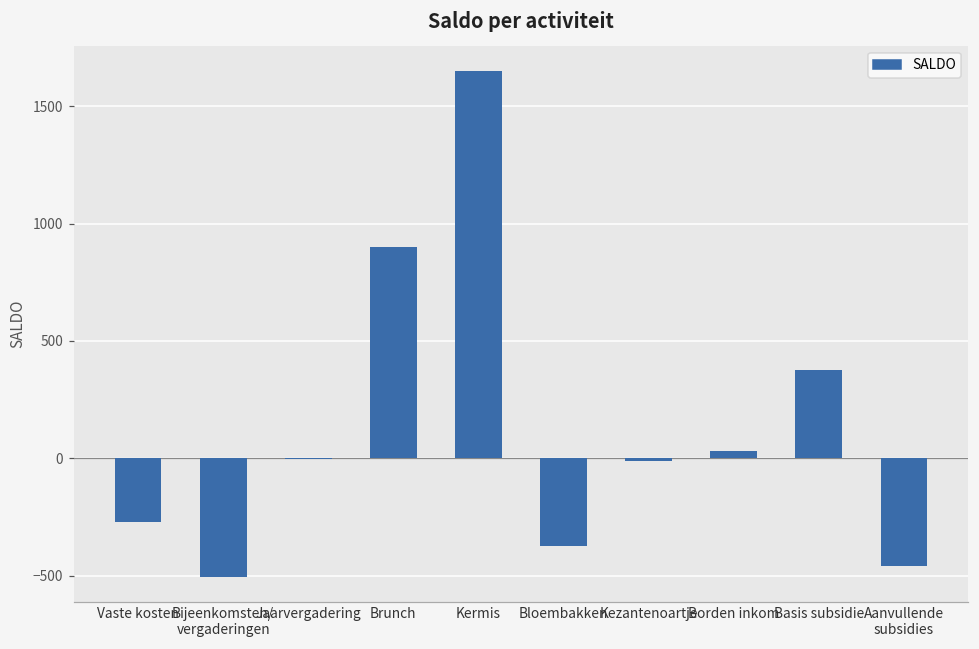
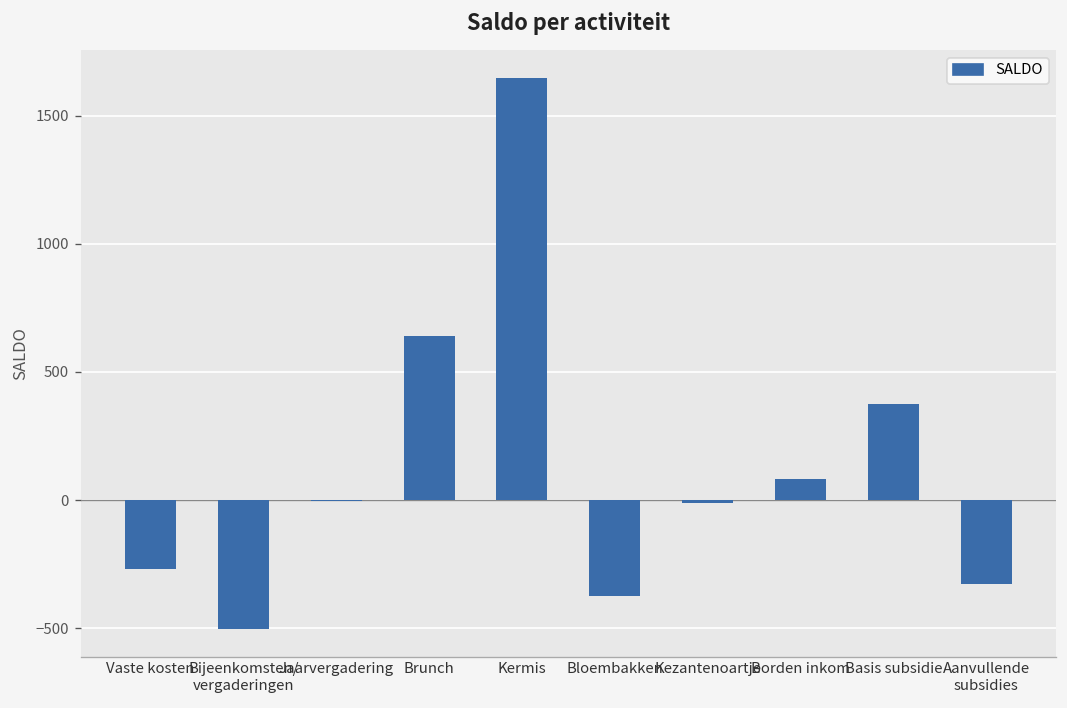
  {
    "Vaste kosten": -270,
    "Bijeenkomsten/ vergaderingen": -500,
-   "Brunch": 900,
+   "Brunch": 640,
    "Kermis": 1650,
    "Bloembakken": -370,
    "Kezantenoartje": -10,
-   "Borden inkom": 30,
+   "Borden inkom": 80,
    "Basis subsidie": 380,
-   "Aanvullende subsidies": -460
+   "Aanvullende subsidies": -330
  }
